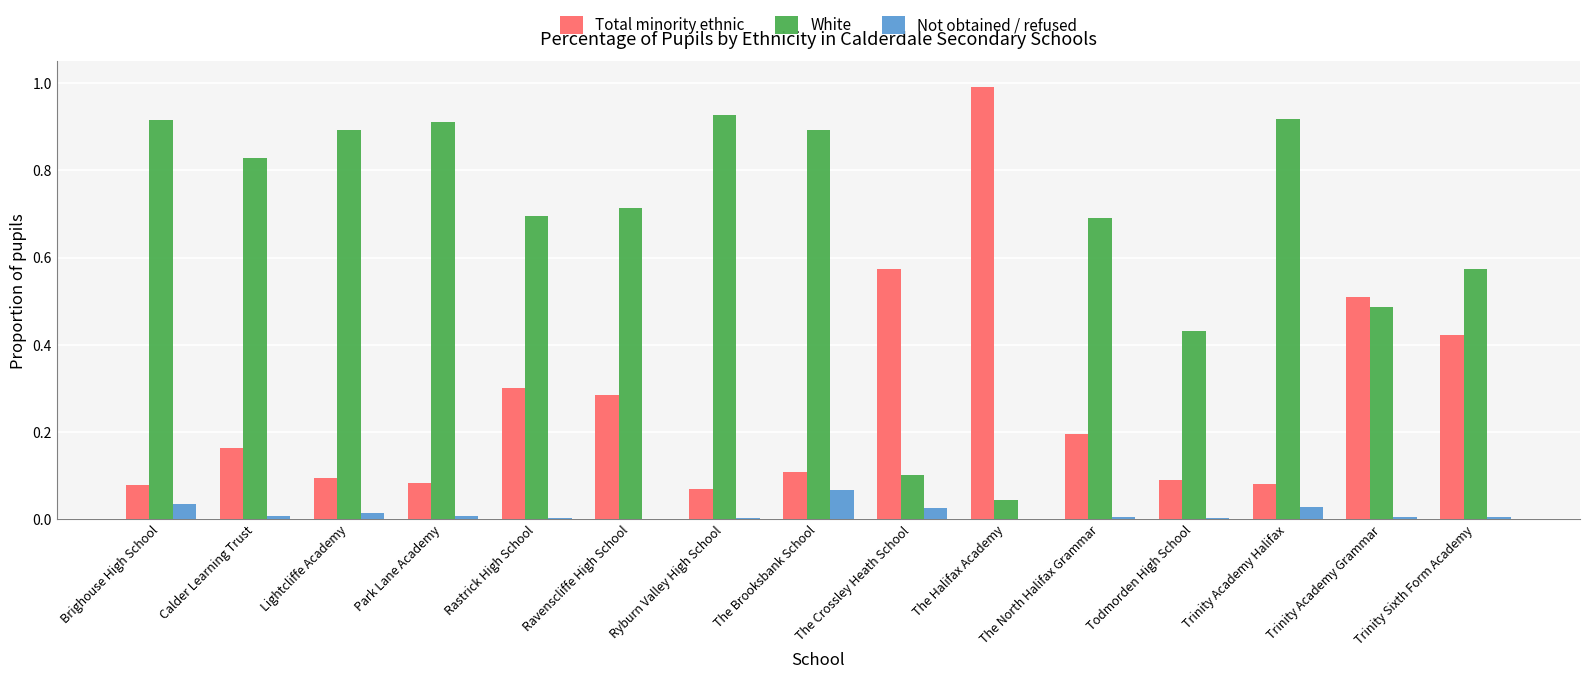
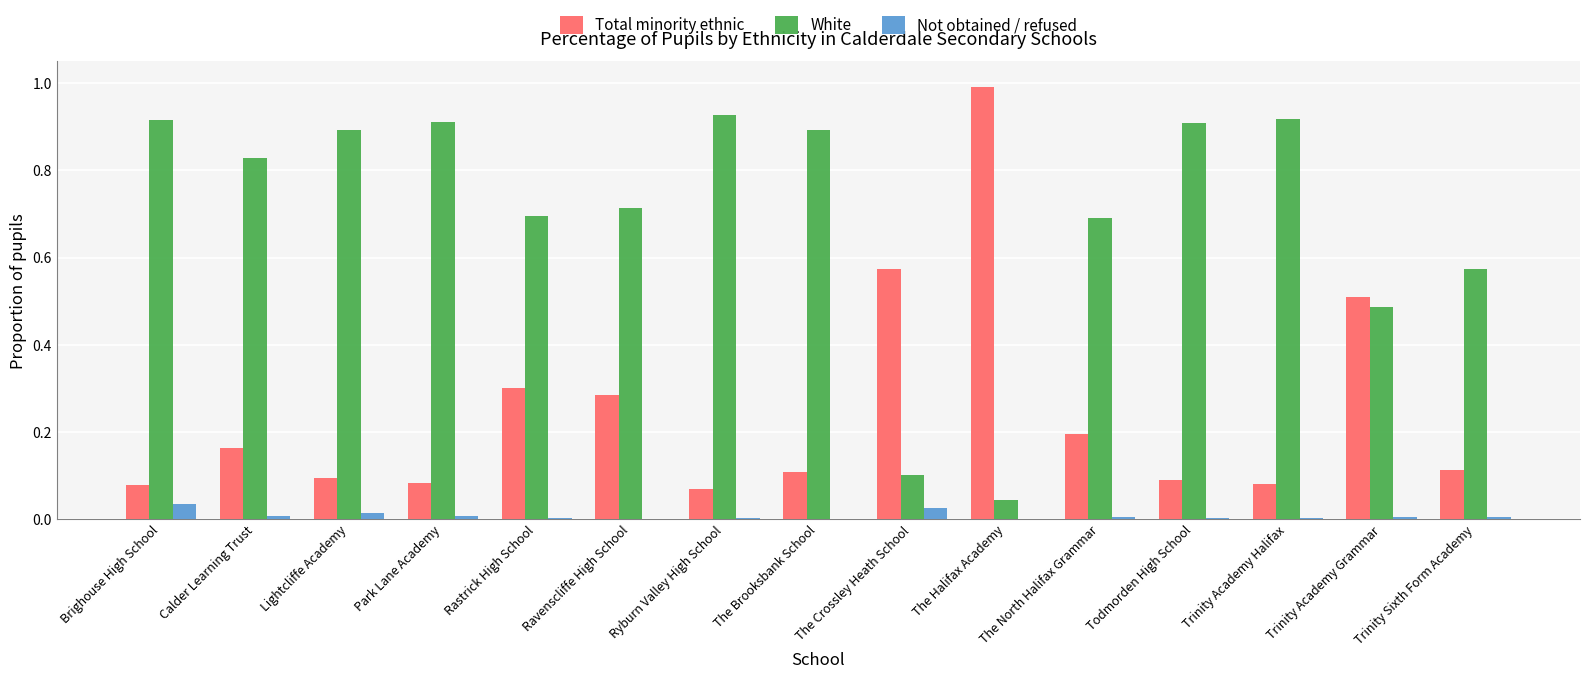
  {
    "Total minority ethnic": {
      "Brighouse High School": 0.08,
      "Calder Learning Trust": 0.16,
      "Lightcliffe Academy": 0.09,
      "Park Lane Academy": 0.08,
      "Rastrick High School": 0.30,
      "Ravenscliffe High School": 0.29,
      "Ryburn Valley High School": 0.07,
      "The Brooksbank School": 0.11,
      "The Crossley Heath School": 0.57,
      "The Halifax Academy": 0.99,
      "The North Halifax Grammar": 0.20,
      "Todmorden High School": 0.09,
      "Trinity Academy Halifax": 0.08,
      "Trinity Academy Grammar": 0.51,
-     "Trinity Sixth Form Academy": 0.42
+     "Trinity Sixth Form Academy": 0.11
    },
    "White": {
      "Brighouse High School": 0.92,
      "Calder Learning Trust": 0.83,
      "Lightcliffe Academy": 0.89,
      "Park Lane Academy": 0.91,
      "Rastrick High School": 0.70,
      "Ravenscliffe High School": 0.71,
      "Ryburn Valley High School": 0.93,
      "The Brooksbank School": 0.89,
      "The Crossley Heath School": 0.10,
      "The Halifax Academy": 0.04,
      "The North Halifax Grammar": 0.69,
-     "Todmorden High School": 0.43,
+     "Todmorden High School": 0.91,
      "Trinity Academy Halifax": 0.92,
      "Trinity Academy Grammar": 0.49,
      "Trinity Sixth Form Academy": 0.57
    },
    "Not obtained / refused": {
      "Brighouse High School": 0.03,
      "Calder Learning Trust": 0.01,
      "Lightcliffe Academy": 0.01,
      "Park Lane Academy": 0.01,
      "Ravenscliffe High School": 0.00,
-     "The Brooksbank School": 0.07,
+     "The Brooksbank School": 0.00,
      "The Crossley Heath School": 0.03,
      "The Halifax Academy": 0.00,
-     "Trinity Academy Halifax": 0.03,
+     "Trinity Academy Halifax": 0.00,
      "Trinity Sixth Form Academy": 0.01
    }
  }
